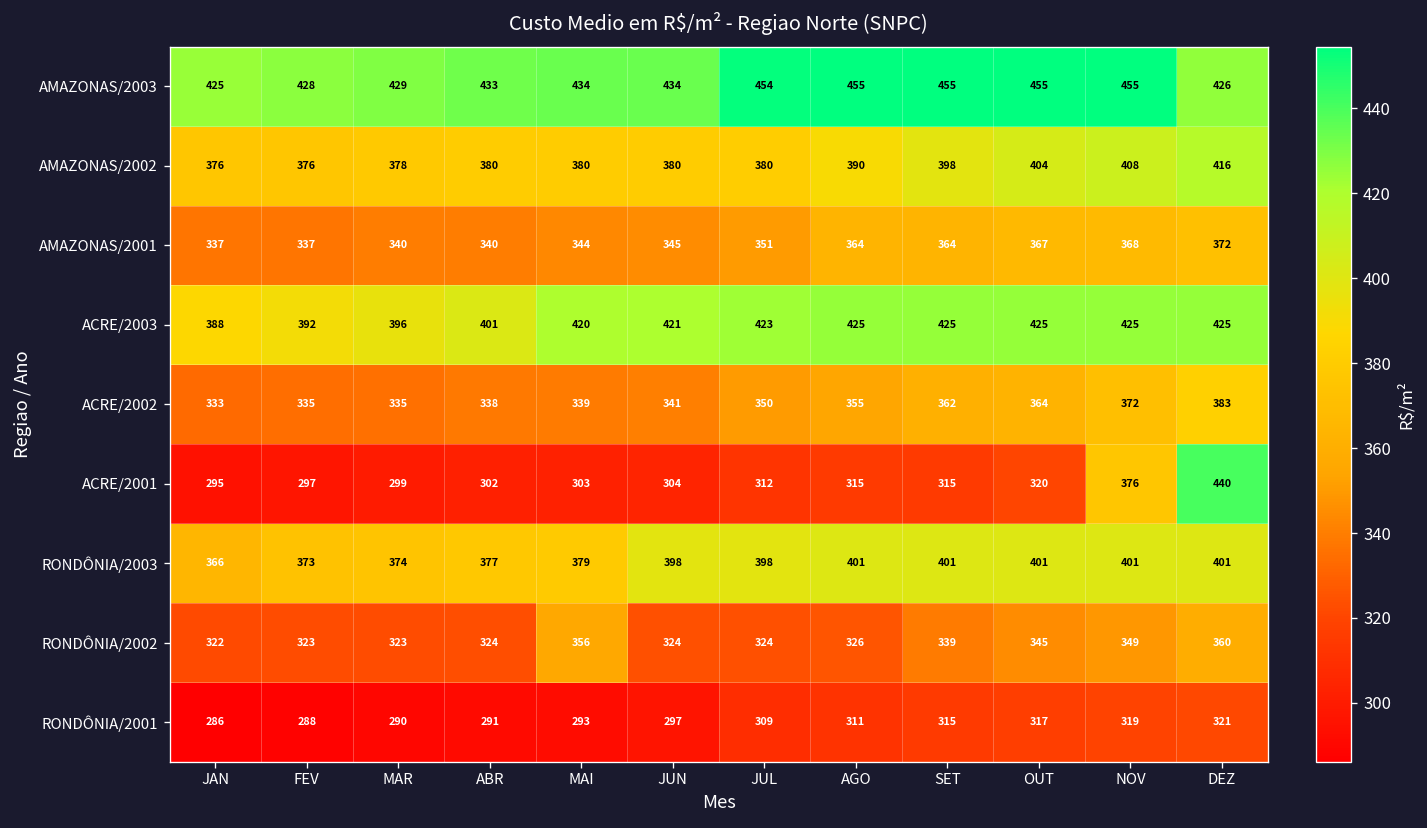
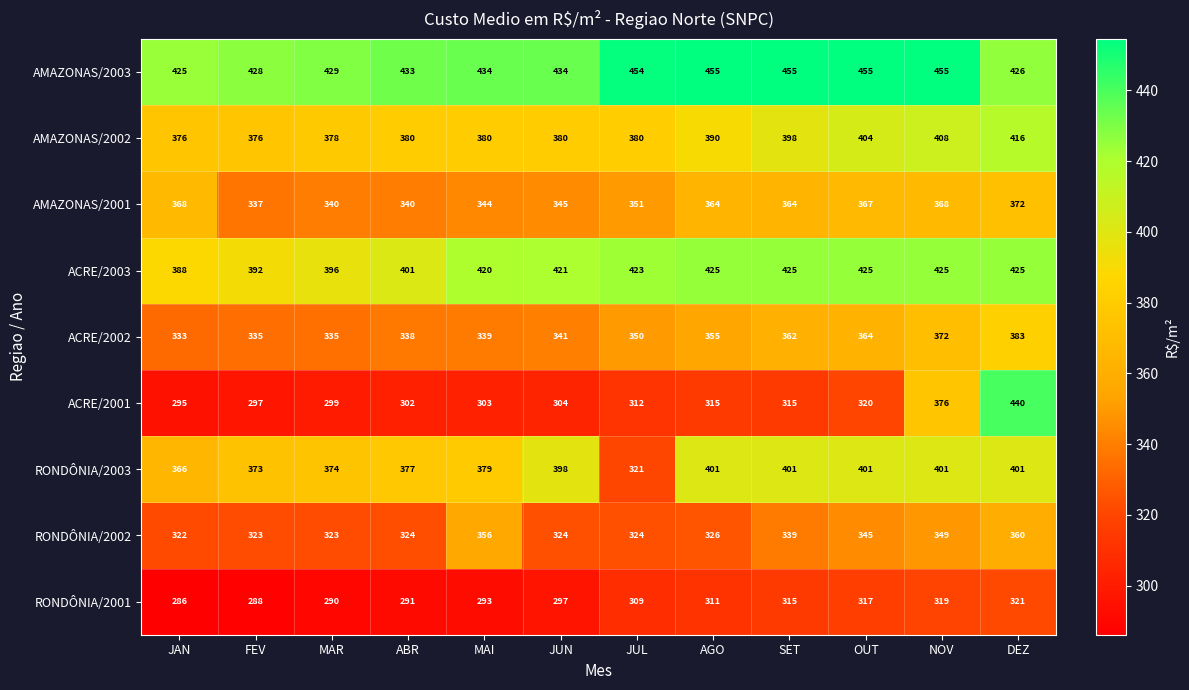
  {
    "AMAZONAS/2003": {
      "JAN": 425,
      "FEV": 428,
      "MAR": 429,
      "ABR": 433,
      "MAI": 434,
      "JUN": 434,
      "JUL": 454,
      "AGO": 455,
      "SET": 455,
      "OUT": 455,
      "NOV": 455,
      "DEZ": 426
    },
    "AMAZONAS/2002": {
      "JAN": 376,
      "FEV": 376,
      "MAR": 378,
      "ABR": 380,
      "MAI": 380,
      "JUN": 380,
      "JUL": 380,
      "AGO": 390,
      "SET": 398,
      "OUT": 404,
      "NOV": 408,
      "DEZ": 416
    },
    "AMAZONAS/2001": {
-     "JAN": 337,
+     "JAN": 368,
      "FEV": 337,
      "MAR": 340,
      "ABR": 340,
      "MAI": 344,
      "JUN": 345,
      "JUL": 351,
      "AGO": 364,
      "SET": 364,
      "OUT": 367,
      "NOV": 368,
      "DEZ": 372
    },
    "ACRE/2003": {
      "JAN": 388,
      "FEV": 392,
      "MAR": 396,
      "ABR": 401,
      "MAI": 420,
      "JUN": 421,
      "JUL": 423,
      "AGO": 425,
      "SET": 425,
      "OUT": 425,
      "NOV": 425,
      "DEZ": 425
    },
    "ACRE/2002": {
      "JAN": 333,
      "FEV": 335,
      "MAR": 335,
      "ABR": 338,
      "MAI": 339,
      "JUN": 341,
      "JUL": 350,
      "AGO": 355,
      "SET": 362,
      "OUT": 364,
      "NOV": 372,
      "DEZ": 383
    },
    "ACRE/2001": {
      "JAN": 295,
      "FEV": 297,
      "MAR": 299,
      "ABR": 302,
      "MAI": 303,
      "JUN": 304,
      "JUL": 312,
      "AGO": 315,
      "SET": 315,
      "OUT": 320,
      "NOV": 376,
      "DEZ": 440
    },
    "RONDÔNIA/2003": {
      "JAN": 366,
      "FEV": 373,
      "MAR": 374,
      "ABR": 377,
      "MAI": 379,
      "JUN": 398,
-     "JUL": 398,
+     "JUL": 321,
      "AGO": 401,
      "SET": 401,
      "OUT": 401,
      "NOV": 401,
      "DEZ": 401
    },
    "RONDÔNIA/2002": {
      "JAN": 322,
      "FEV": 323,
      "MAR": 323,
      "ABR": 324,
      "MAI": 356,
      "JUN": 324,
      "JUL": 324,
      "AGO": 326,
      "SET": 339,
      "OUT": 345,
      "NOV": 349,
      "DEZ": 360
    },
    "RONDÔNIA/2001": {
      "JAN": 286,
      "FEV": 288,
      "MAR": 290,
      "ABR": 291,
      "MAI": 293,
      "JUN": 297,
      "JUL": 309,
      "AGO": 311,
      "SET": 315,
      "OUT": 317,
      "NOV": 319,
      "DEZ": 321
    }
  }
